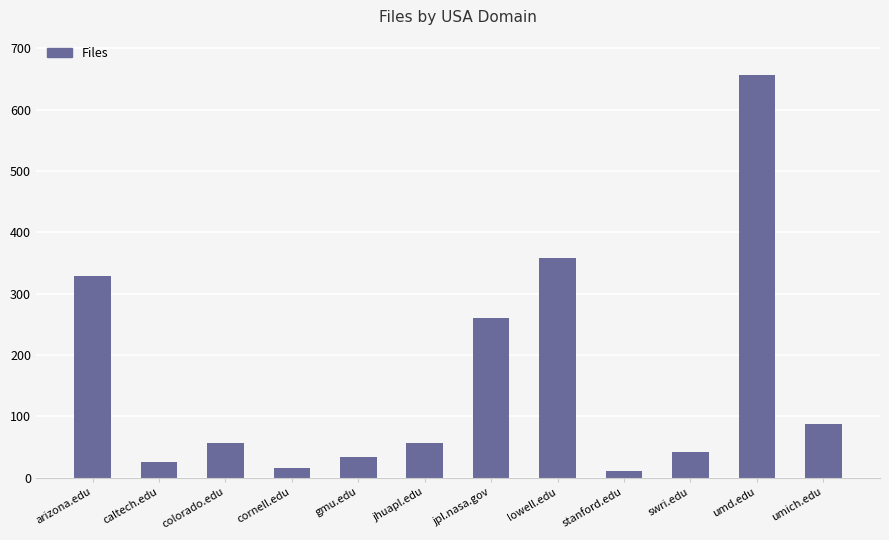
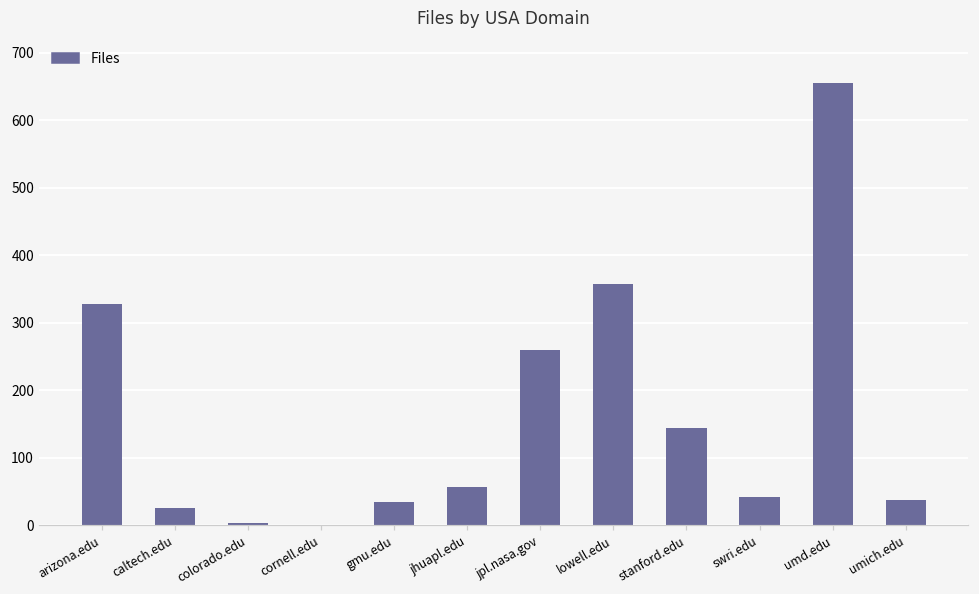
  {
    "arizona.edu": 330,
    "caltech.edu": 30,
-   "colorado.edu": 60,
-   "cornell.edu": 20,
+   "colorado.edu": 0,
+   "cornell.edu": 0,
    "gmu.edu": 30,
    "jhuapl.edu": 60,
    "jpl.nasa.gov": 260,
    "lowell.edu": 360,
-   "stanford.edu": 10,
+   "stanford.edu": 140,
    "swri.edu": 40,
    "umd.edu": 660,
-   "umich.edu": 90
+   "umich.edu": 40
  }
